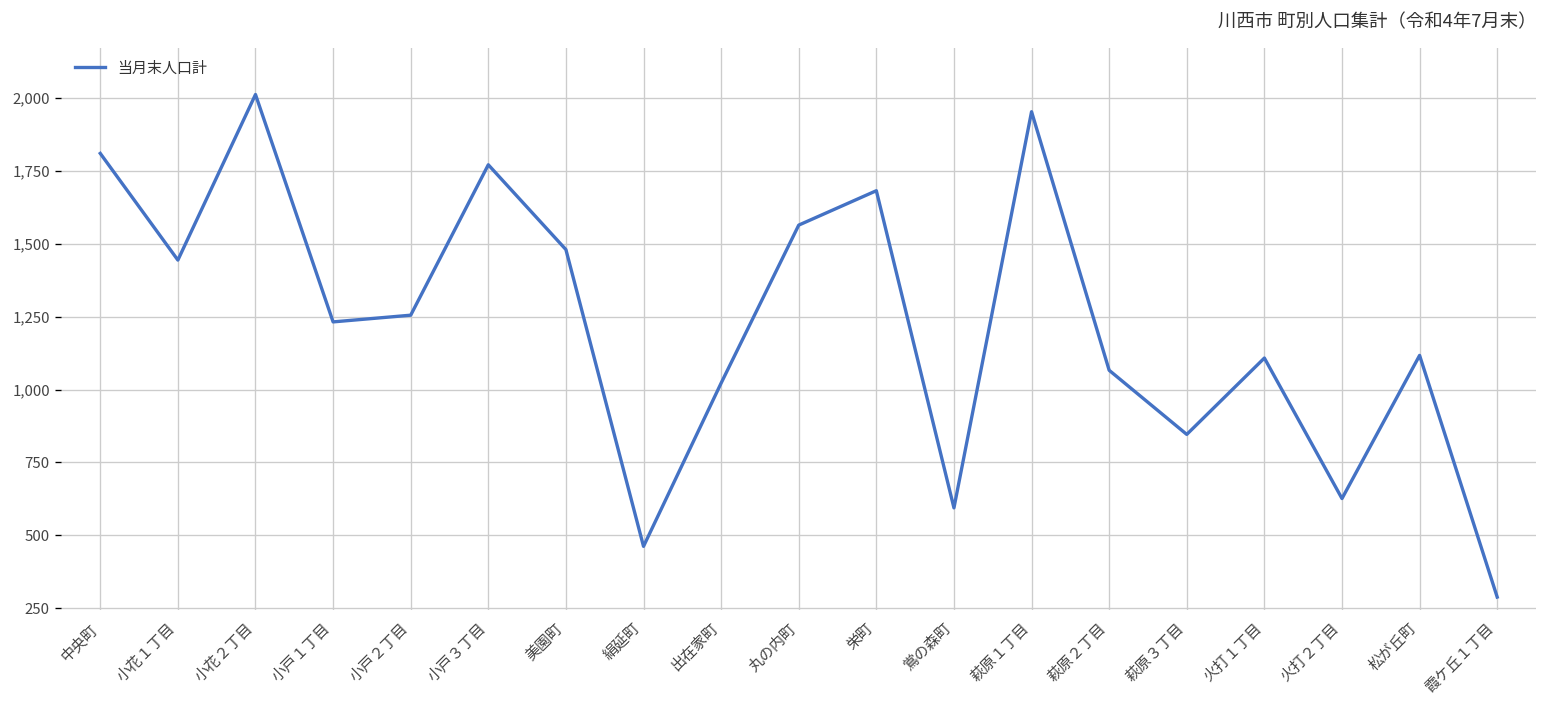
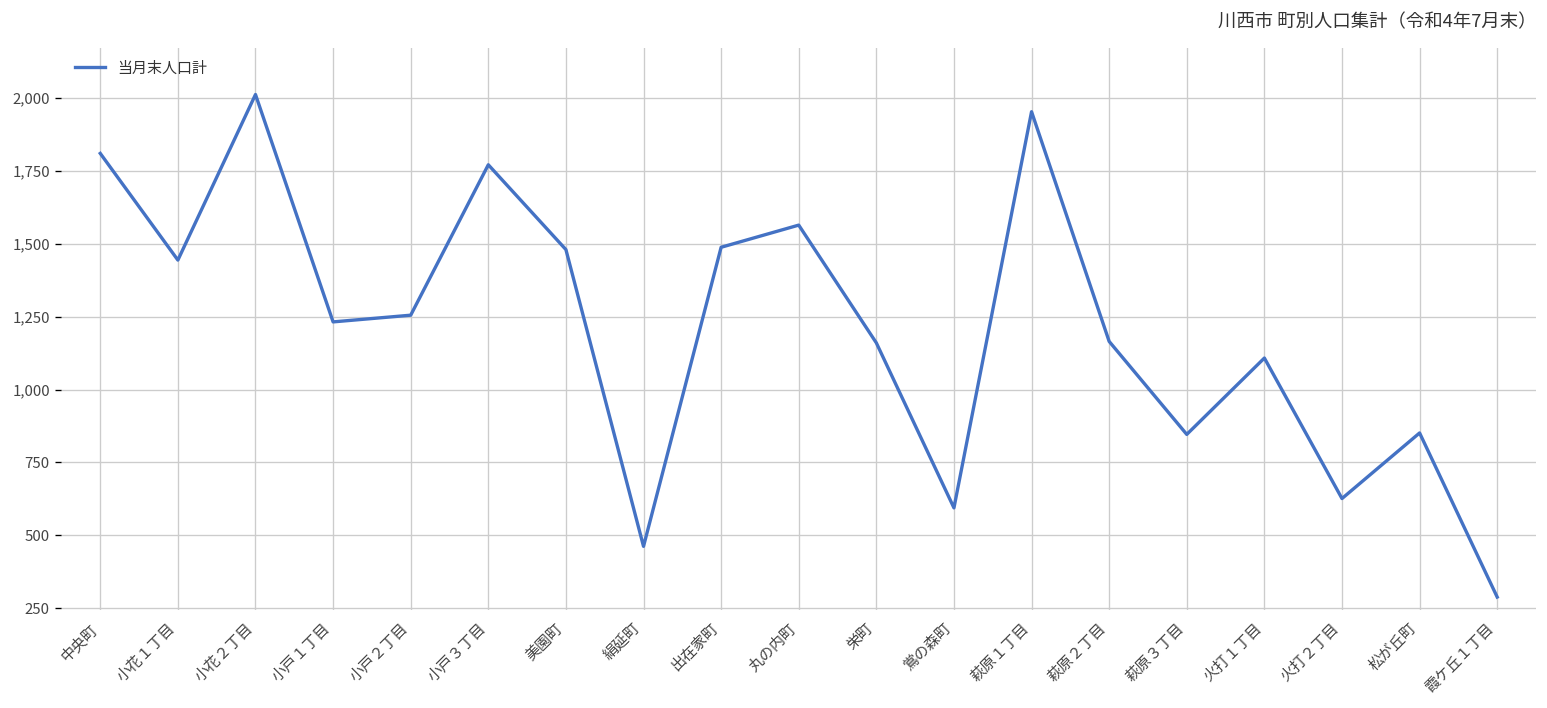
  {
    "中央町": "1,810",
    "小花１丁目": "1,440",
    "小花２丁目": "2,010",
    "小戸１丁目": "1,230",
    "小戸２丁目": "1,260",
    "小戸３丁目": "1,770",
    "美園町": "1,480",
    "絹延町": "460",
-   "出在家町": "1,020",
+   "出在家町": "1,490",
    "丸の内町": "1,560",
-   "栄町": "1,680",
+   "栄町": "1,160",
    "鴬の森町": "590",
    "萩原１丁目": "1,950",
-   "萩原２丁目": "1,070",
+   "萩原２丁目": "1,170",
    "萩原３丁目": "850",
    "火打１丁目": "1,110",
    "火打２丁目": "630",
-   "松が丘町": "1,120",
+   "松が丘町": "850",
    "霞ケ丘１丁目": "290"
  }
